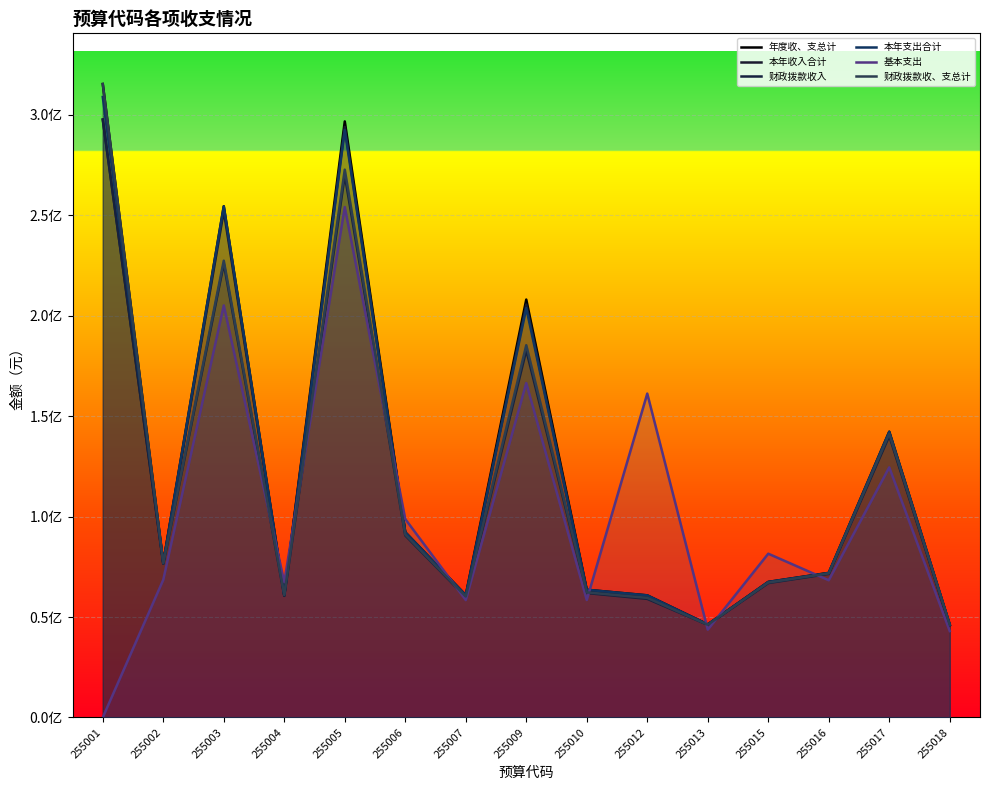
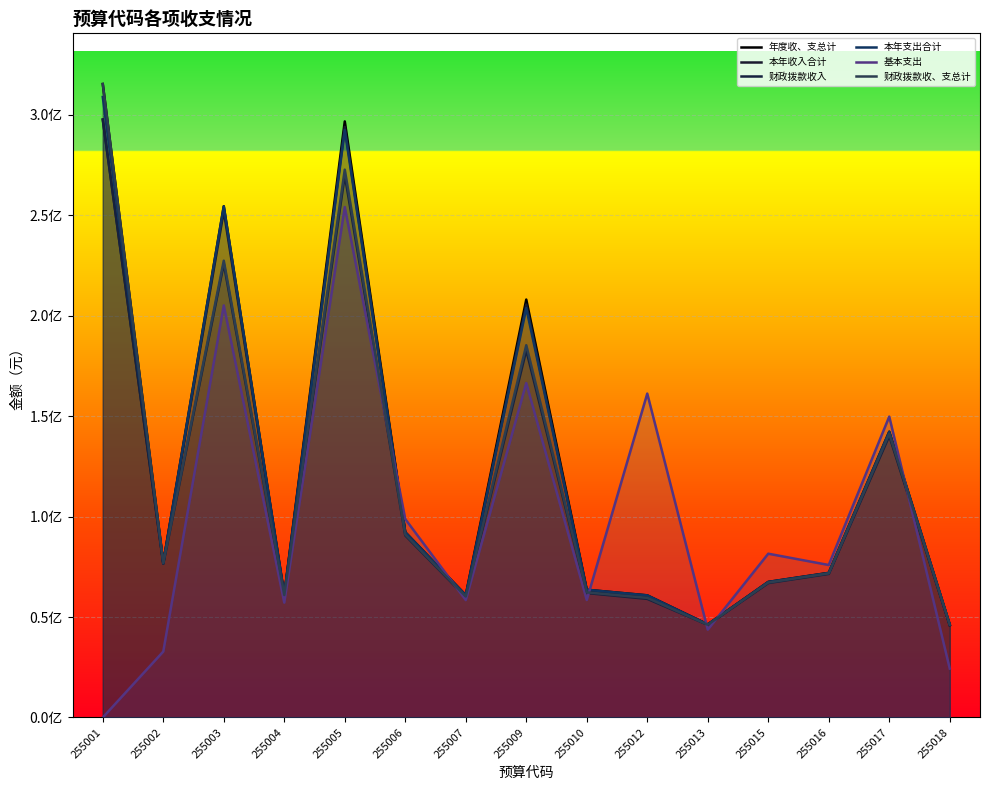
  {
    "基本支出": {
      "255001": "0.00亿",
-     "255002": "0.69亿",
+     "255002": "0.33亿",
      "255003": "2.05亿",
-     "255004": "0.67亿",
+     "255004": "0.57亿",
      "255005": "2.54亿",
      "255006": "0.99亿",
      "255007": "0.58亿",
      "255009": "1.66亿",
      "255010": "0.58亿",
      "255012": "1.61亿",
      "255013": "0.44亿",
      "255015": "0.82亿",
-     "255016": "0.68亿",
-     "255017": "1.24亿",
-     "255018": "0.43亿"
+     "255016": "0.76亿",
+     "255017": "1.50亿",
+     "255018": "0.24亿"
    }
  }
